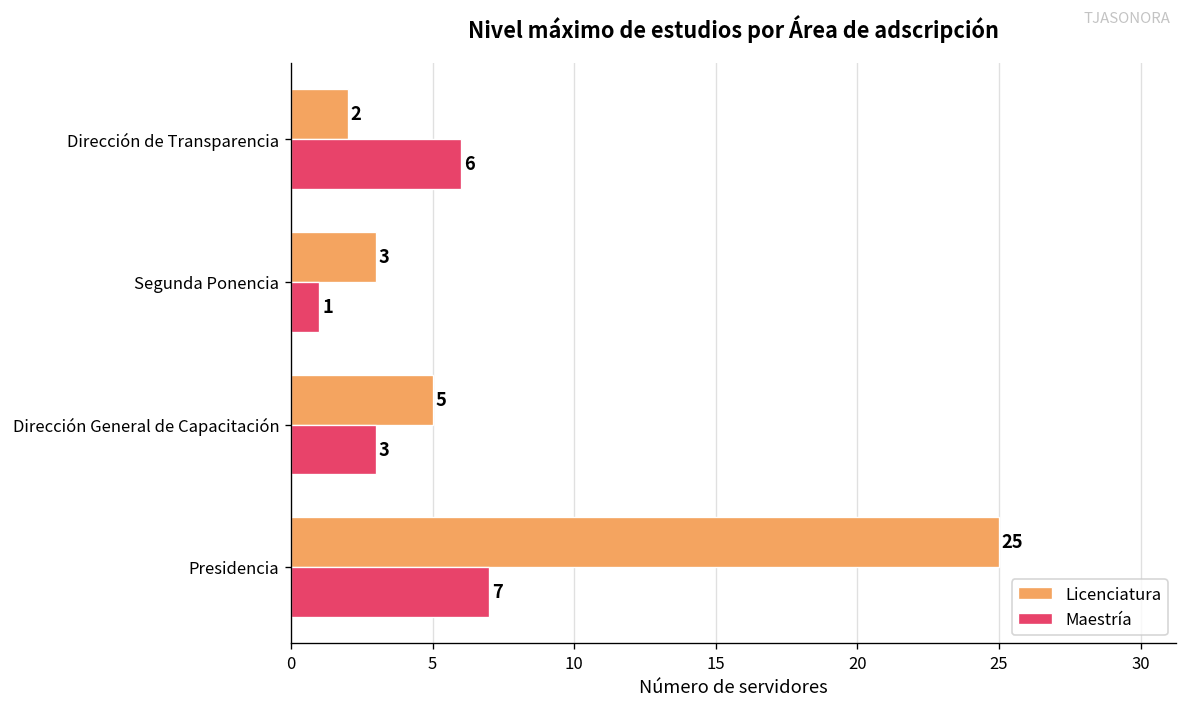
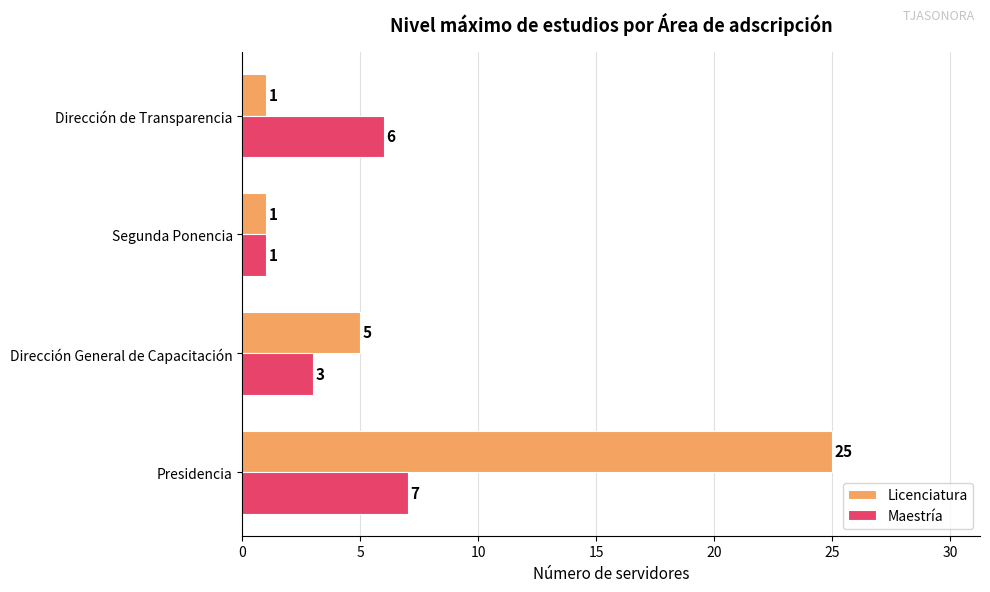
  {
    "Licenciatura": {
-     "Dirección de Transparencia": 2,
-     "Segunda Ponencia": 3,
+     "Dirección de Transparencia": 1,
+     "Segunda Ponencia": 1,
      "Dirección General de Capacitación": 5,
      "Presidencia": 25
    },
    "Maestría": {
      "Dirección de Transparencia": 6,
      "Segunda Ponencia": 1,
      "Dirección General de Capacitación": 3,
      "Presidencia": 7
    }
  }
